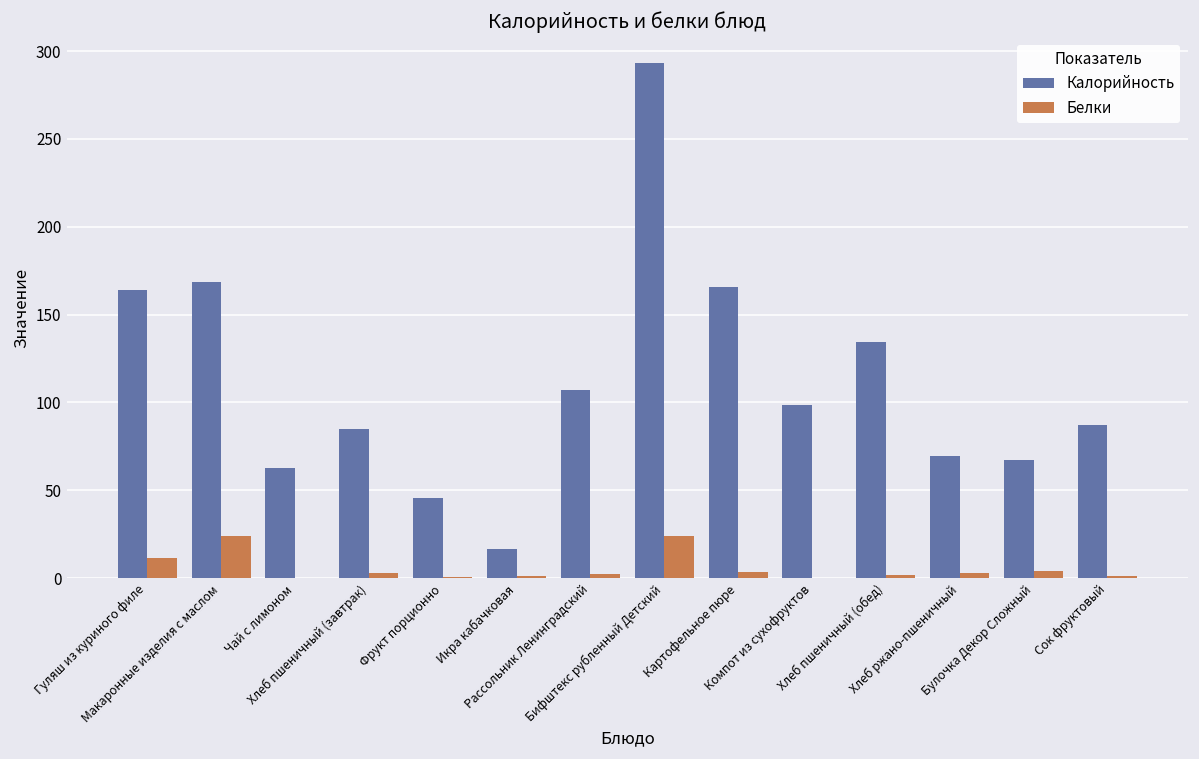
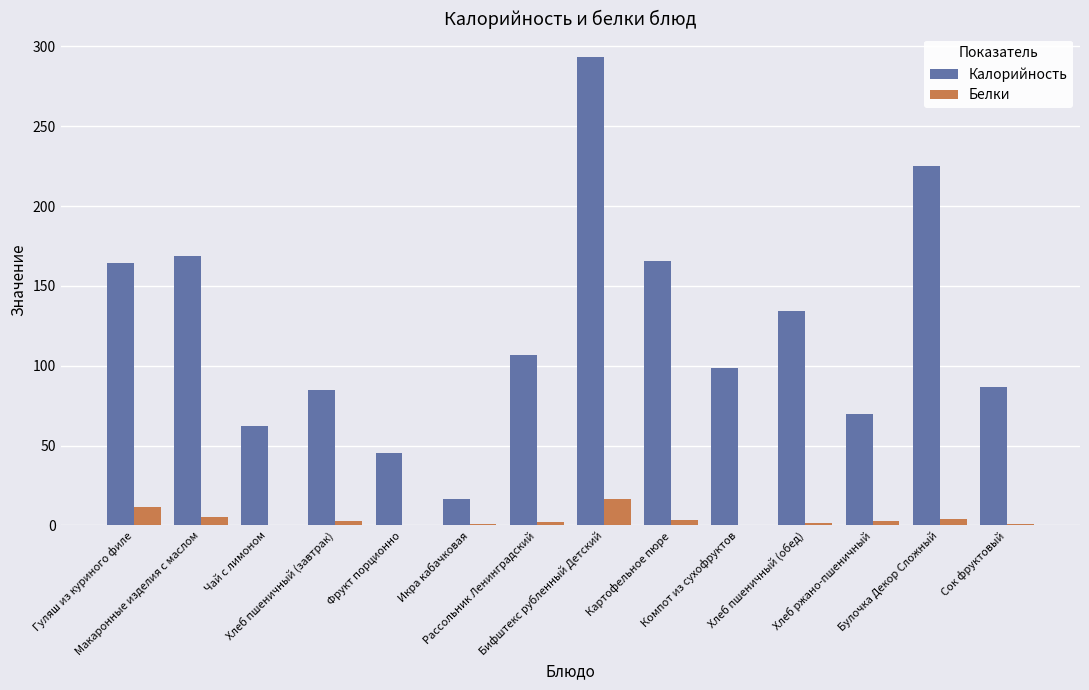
  {
    "Калорийность": {
      "Гуляш из куриного филе": 164,
      "Макаронные изделия с маслом": 169,
      "Чай с лимоном": 63,
      "Хлеб пшеничный (завтрак)": 85,
      "Фрукт порционно": 46,
      "Икра кабачковая": 17,
      "Рассольник Ленинградский": 107,
      "Бифштекс рубленный Детский": 293,
      "Картофельное пюре": 166,
      "Компот из сухофруктов": 99,
      "Хлеб пшеничный (обед)": 134,
      "Хлеб ржано-пшеничный": 70,
-     "Булочка Декор Сложный": 67,
+     "Булочка Декор Сложный": 225,
      "Сок фруктовый": 87
    },
    "Белки": {
      "Гуляш из куриного филе": 11,
-     "Макаронные изделия с маслом": 24,
+     "Макаронные изделия с маслом": 6,
      "Хлеб пшеничный (завтрак)": 3,
      "Рассольник Ленинградский": 2,
-     "Бифштекс рубленный Детский": 24,
+     "Бифштекс рубленный Детский": 17,
      "Картофельное пюре": 3,
      "Хлеб ржано-пшеничный": 3,
      "Булочка Декор Сложный": 4
    }
  }
